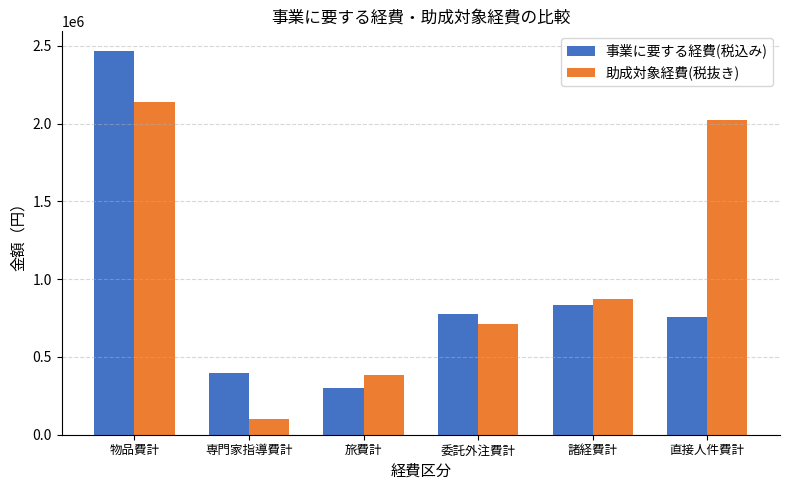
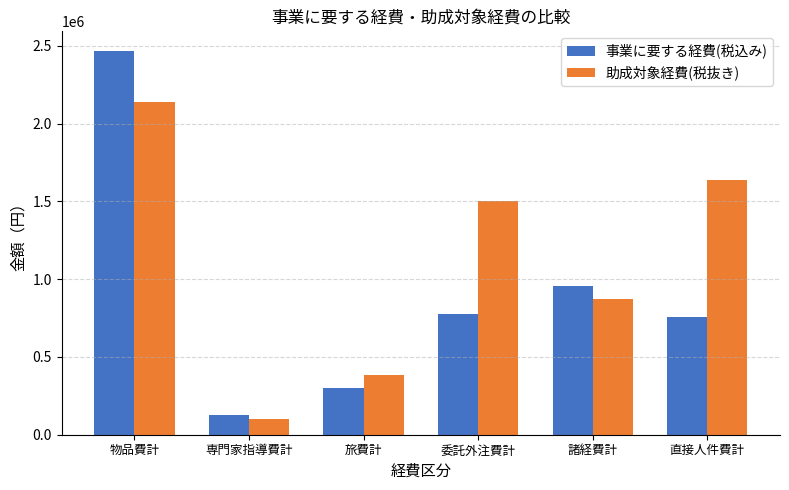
  {
    "事業に要する経費(税込み)": {
      "物品費計": 2470000,
-     "専門家指導費計": 400000,
+     "専門家指導費計": 130000,
      "旅費計": 300000,
      "委託外注費計": 770000,
-     "諸経費計": 840000,
+     "諸経費計": 950000,
      "直接人件費計": 760000
    },
    "助成対象経費(税抜き)": {
      "物品費計": 2140000,
      "専門家指導費計": 100000,
      "旅費計": 380000,
-     "委託外注費計": 710000,
+     "委託外注費計": 1510000,
      "諸経費計": 870000,
-     "直接人件費計": 2020000
+     "直接人件費計": 1640000
    }
  }
